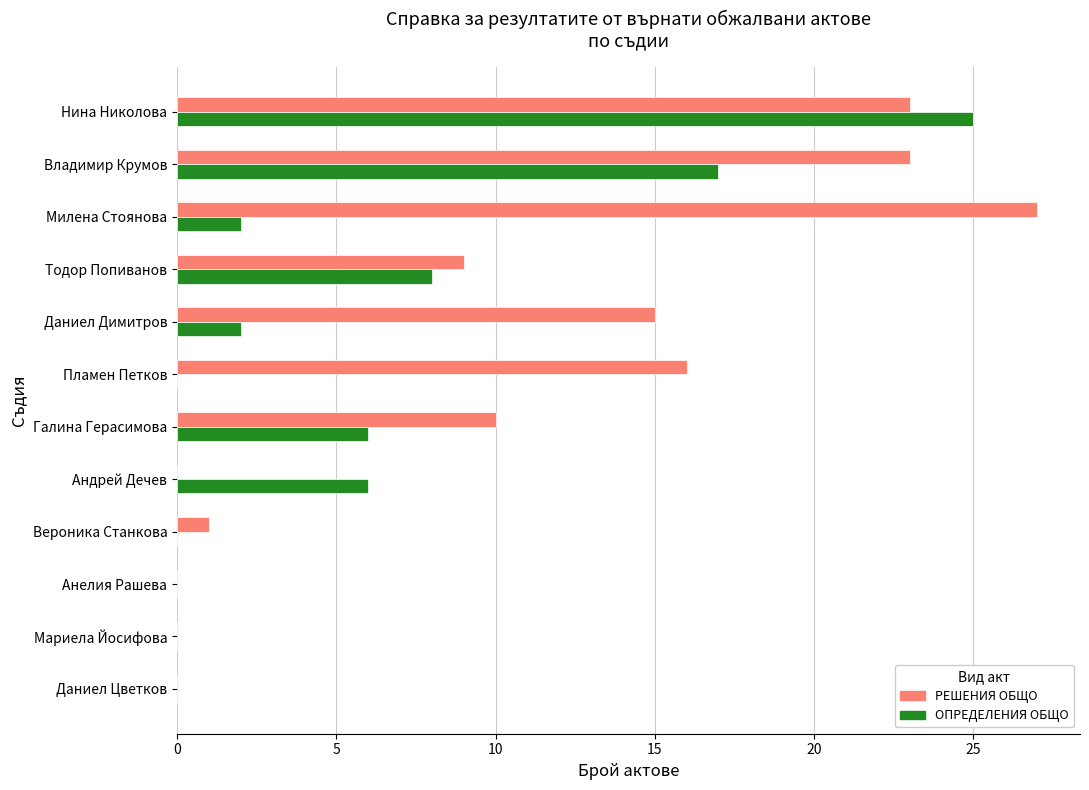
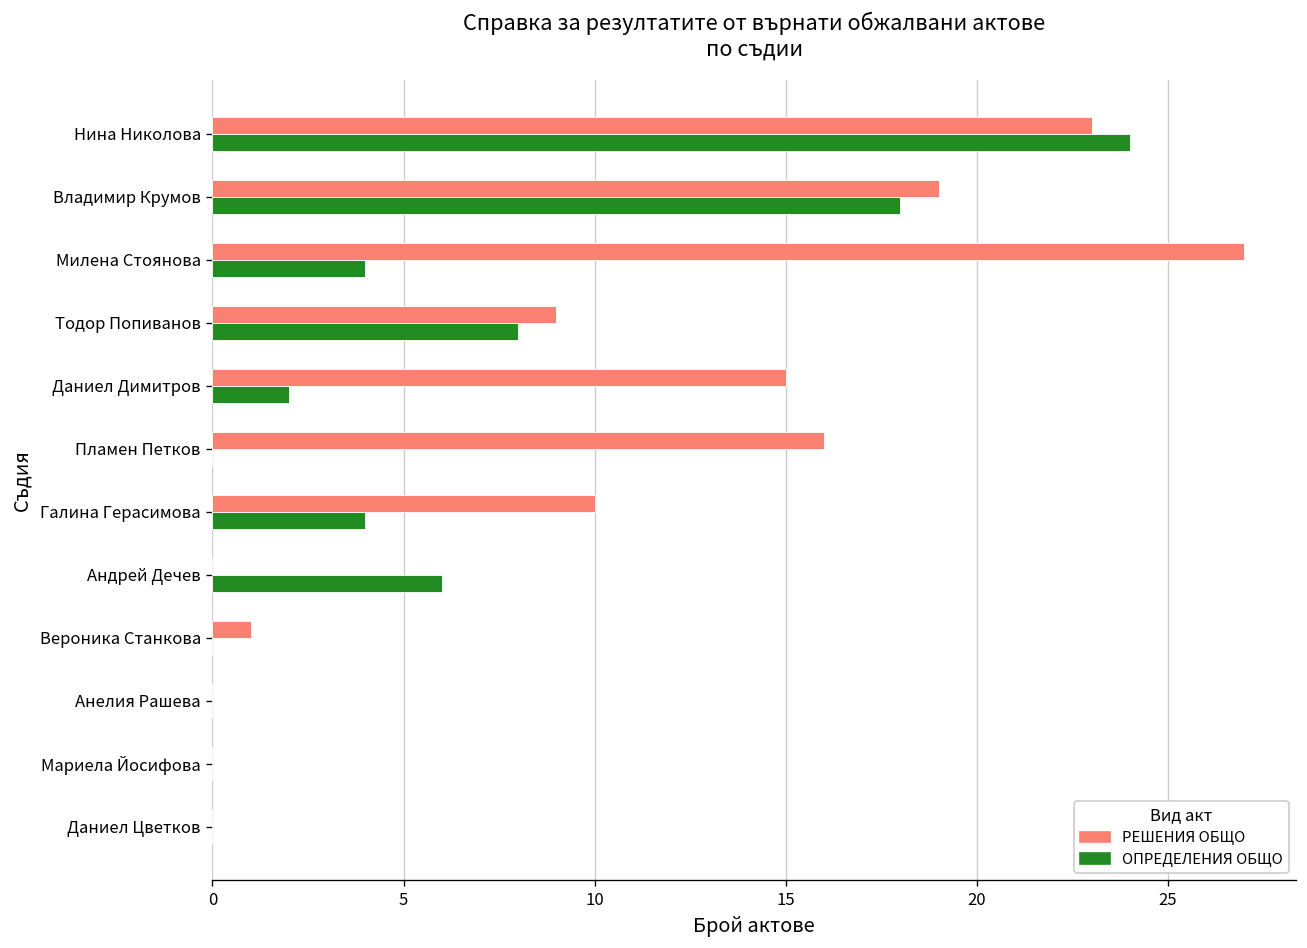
  {
    "РЕШЕНИЯ ОБЩО": {
      "Нина Николова": 23,
-     "Владимир Крумов": 23,
+     "Владимир Крумов": 19,
      "Милена Стоянова": 27,
      "Тодор Попиванов": 9,
      "Даниел Димитров": 15,
      "Пламен Петков": 16,
      "Галина Герасимова": 10,
      "Андрей Дечев": 0,
      "Вероника Станкова": 1,
      "Анелия Рашева": 0,
      "Мариела Йосифова": 0,
      "Даниел Цветков": 0
    },
    "ОПРЕДЕЛЕНИЯ ОБЩО": {
-     "Нина Николова": 25,
-     "Владимир Крумов": 17,
-     "Милена Стоянова": 2,
+     "Нина Николова": 24,
+     "Владимир Крумов": 18,
+     "Милена Стоянова": 4,
      "Тодор Попиванов": 8,
      "Даниел Димитров": 2,
      "Пламен Петков": 0,
-     "Галина Герасимова": 6,
+     "Галина Герасимова": 4,
      "Андрей Дечев": 6,
      "Вероника Станкова": 0,
      "Анелия Рашева": 0,
      "Мариела Йосифова": 0,
      "Даниел Цветков": 0
    }
  }
